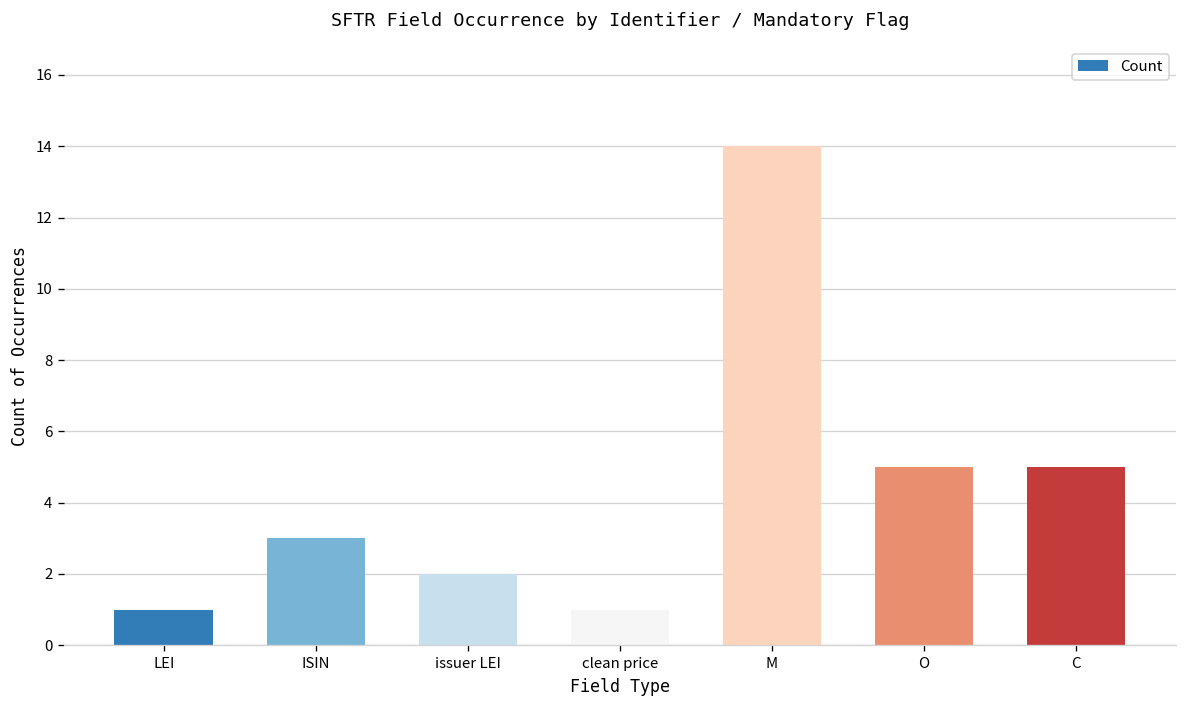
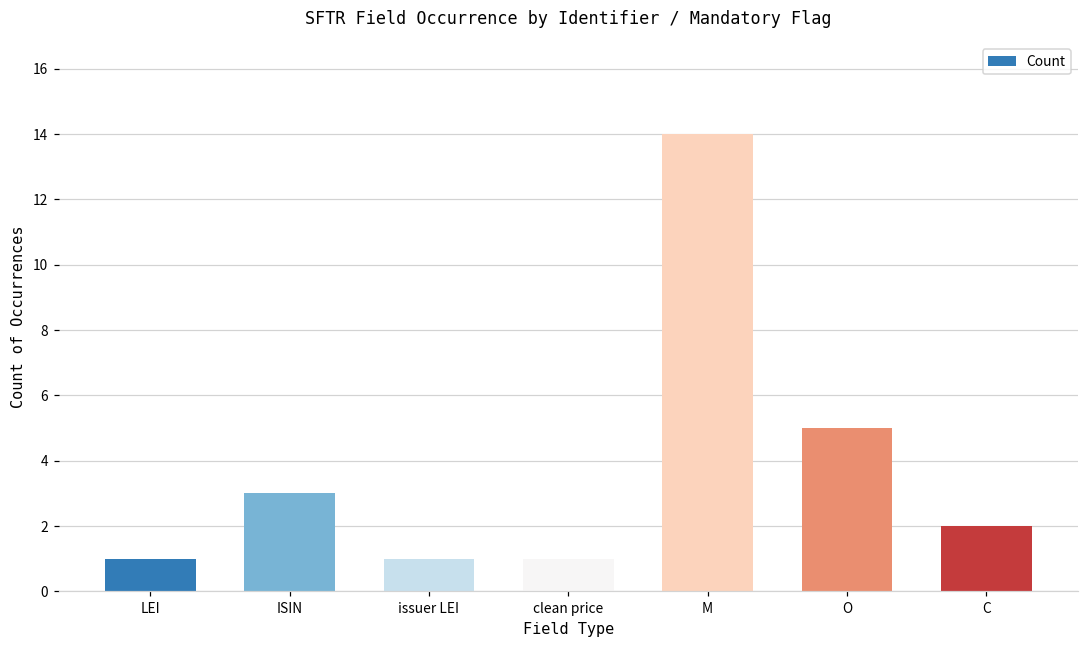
  {
    "LEI": 1,
    "ISIN": 3,
-   "issuer LEI": 2,
+   "issuer LEI": 1,
    "clean price": 1,
    "M": 14,
    "O": 5,
-   "C": 5
+   "C": 2
  }
